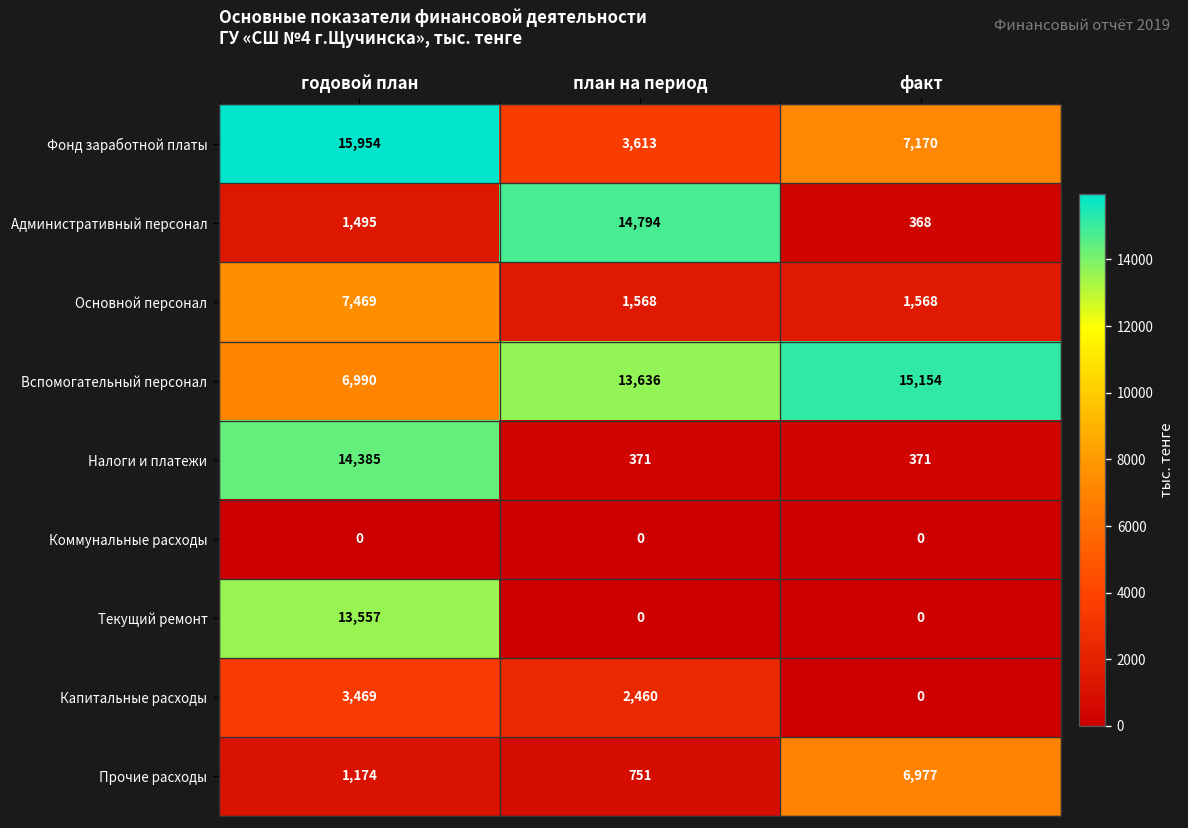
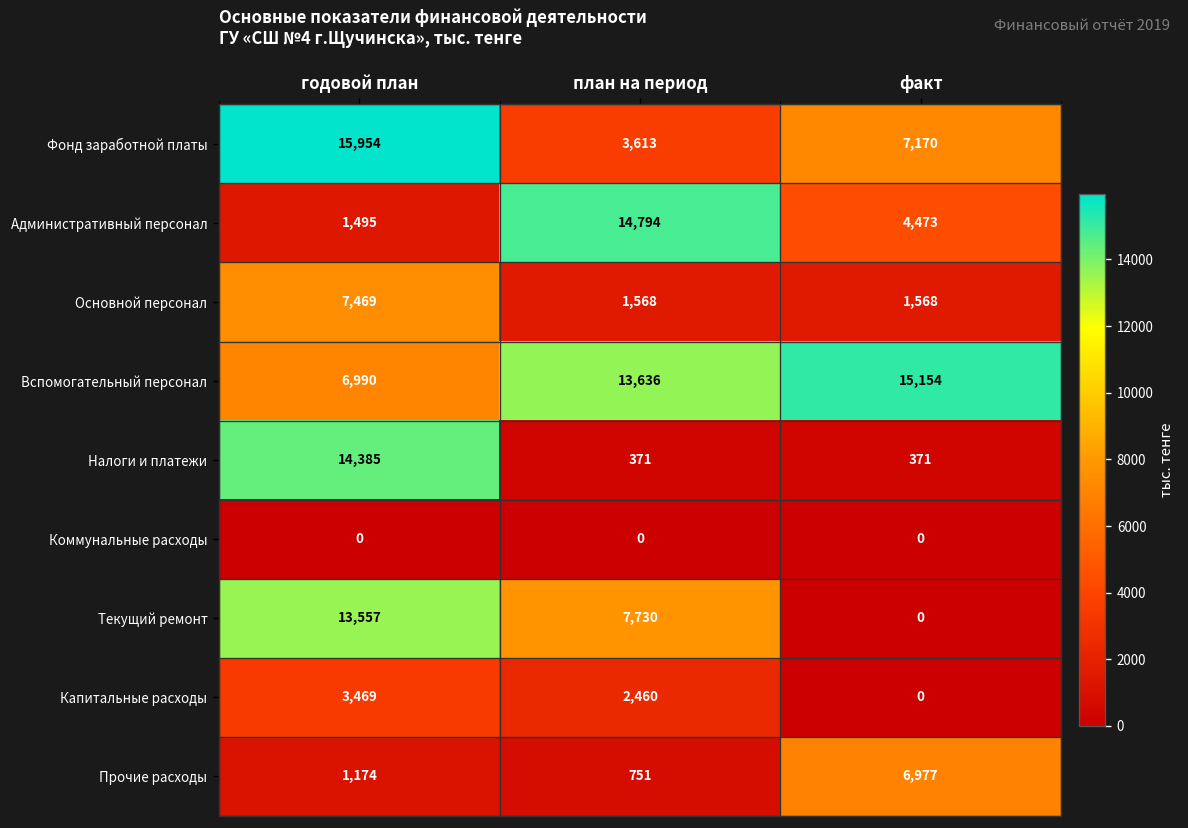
  {
    "Фонд заработной платы": {
      "годовой план": "15,954",
      "план на период": "3,613",
      "факт": "7,170"
    },
    "Административный персонал": {
      "годовой план": "1,495",
      "план на период": "14,794",
-     "факт": "368"
+     "факт": "4,473"
    },
    "Основной персонал": {
      "годовой план": "7,469",
      "план на период": "1,568",
      "факт": "1,568"
    },
    "Вспомогательный персонал": {
      "годовой план": "6,990",
      "план на период": "13,636",
      "факт": "15,154"
    },
    "Налоги и платежи": {
      "годовой план": "14,385",
      "план на период": "371",
      "факт": "371"
    },
    "Коммунальные расходы": {
      "годовой план": "0",
      "план на период": "0",
      "факт": "0"
    },
    "Текущий ремонт": {
      "годовой план": "13,557",
-     "план на период": "0",
+     "план на период": "7,730",
      "факт": "0"
    },
    "Капитальные расходы": {
      "годовой план": "3,469",
      "план на период": "2,460",
      "факт": "0"
    },
    "Прочие расходы": {
      "годовой план": "1,174",
      "план на период": "751",
      "факт": "6,977"
    }
  }
